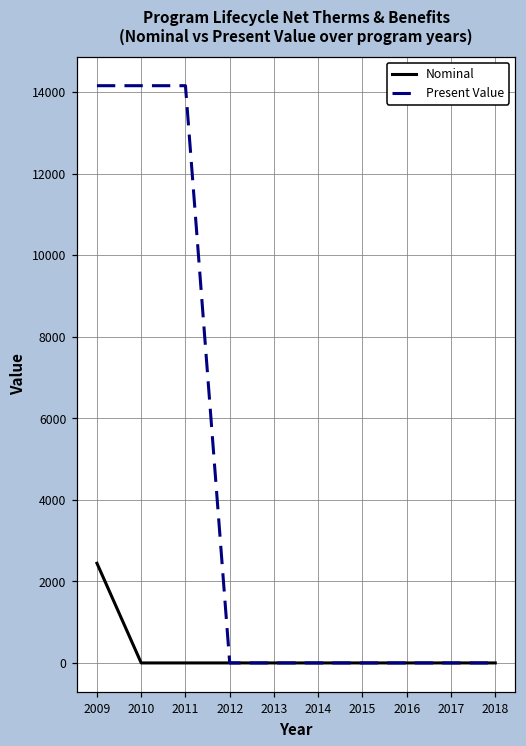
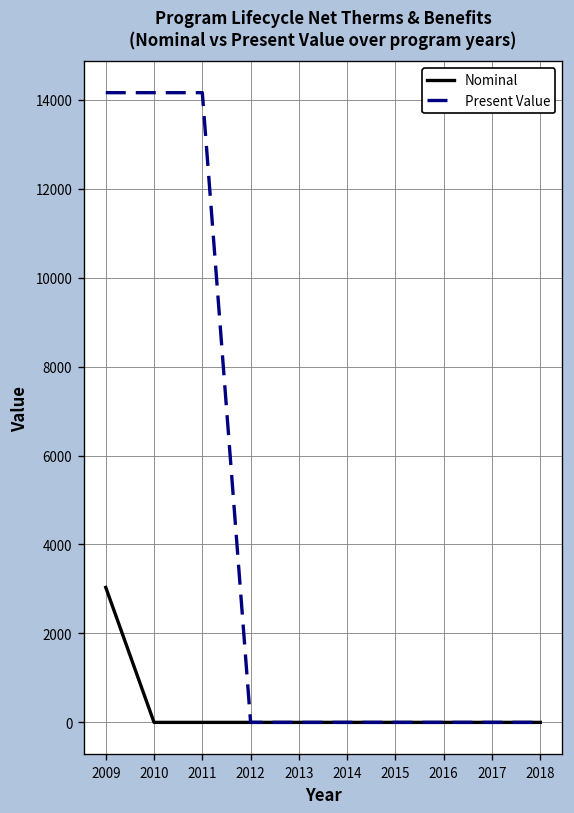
  {
    "Nominal": {
-     "2009": 2400,
+     "2009": 3000,
      "2010": 0,
      "2011": 0
    },
    "Present Value": {
      "2009": 14200,
      "2010": 14200,
      "2011": 14200
    }
  }
